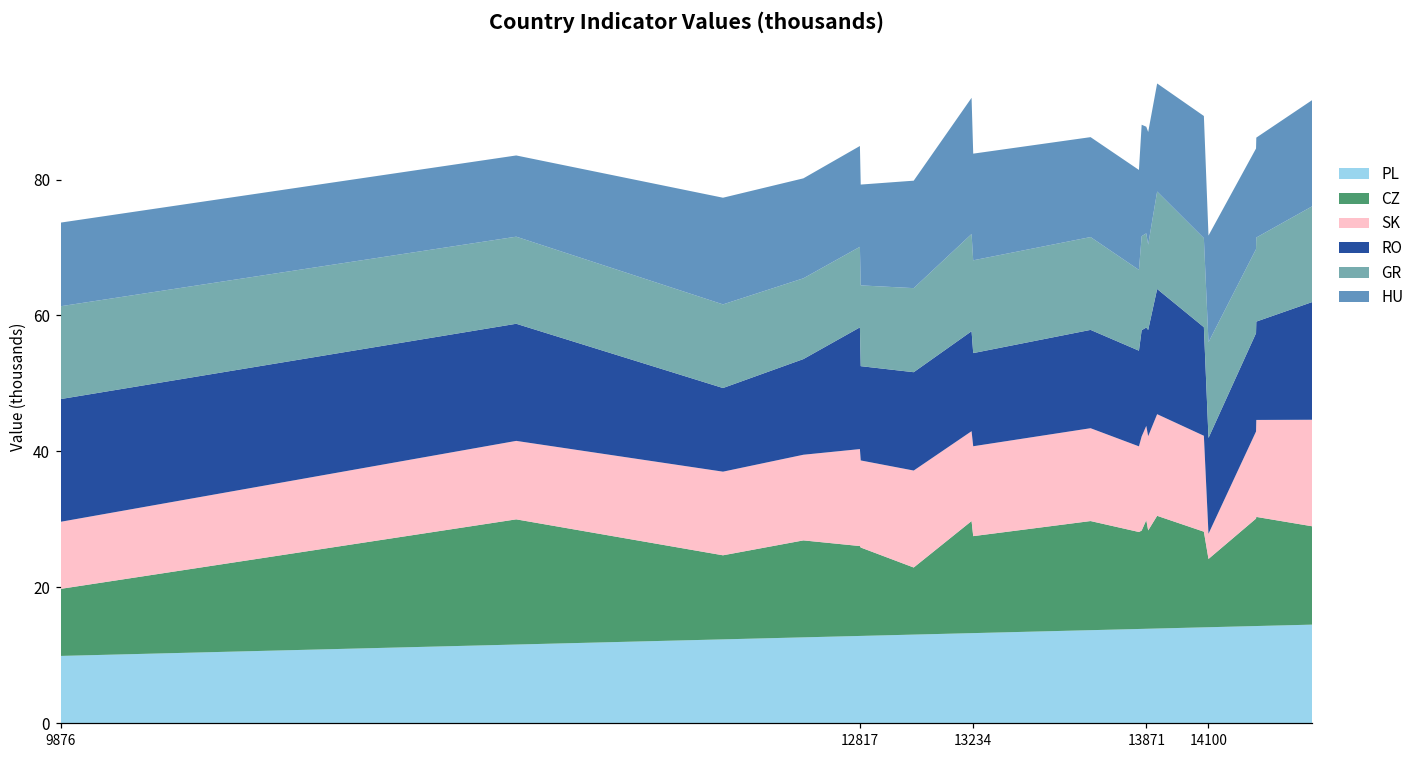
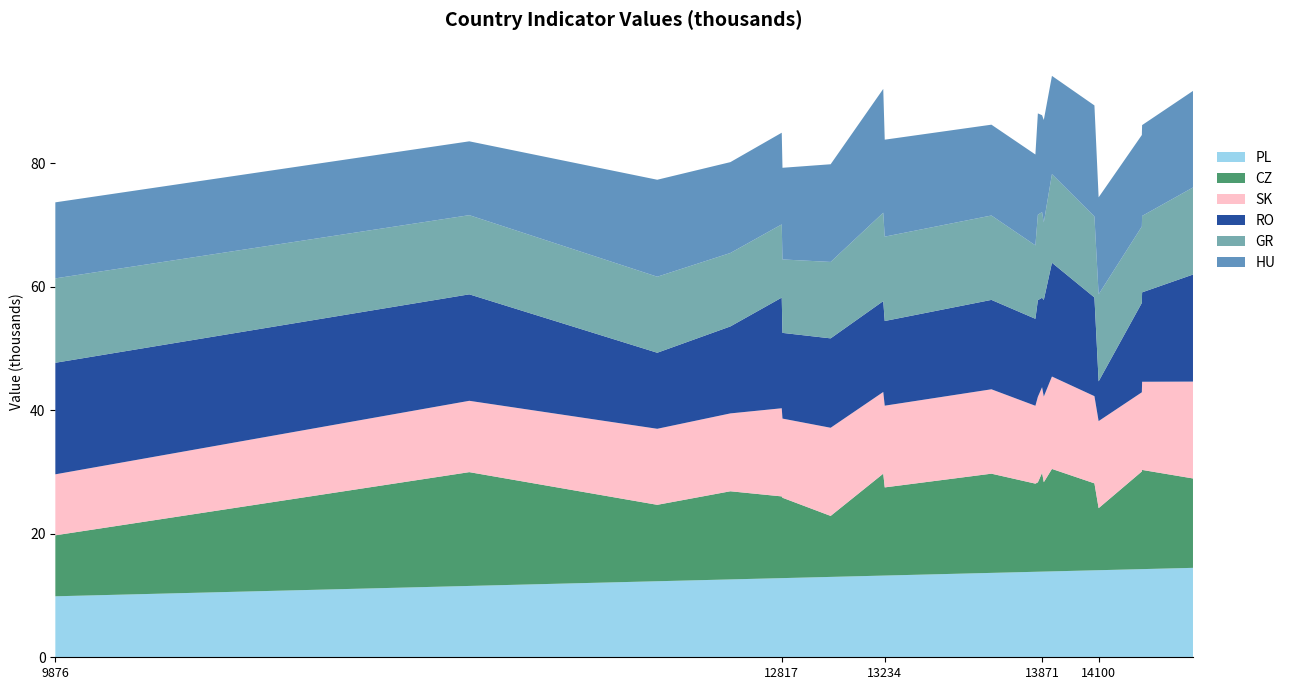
  {
    "PL": {
      "9876": 10,
      "12817": 13,
      "13234": 13,
      "13871": 14,
      "14100": 14
    },
    "CZ": {
      "9876": 10,
      "12817": 13,
      "13234": 14,
      "13871": 16,
      "14100": 10
    },
    "SK": {
      "9876": 10,
      "12817": 14,
      "13234": 13,
      "13871": 14,
-     "14100": 4
+     "14100": 14
    },
    "RO": {
      "9876": 18,
      "12817": 18,
      "13234": 14,
      "13871": 14,
-     "14100": 14
+     "14100": 6
    }
  }
